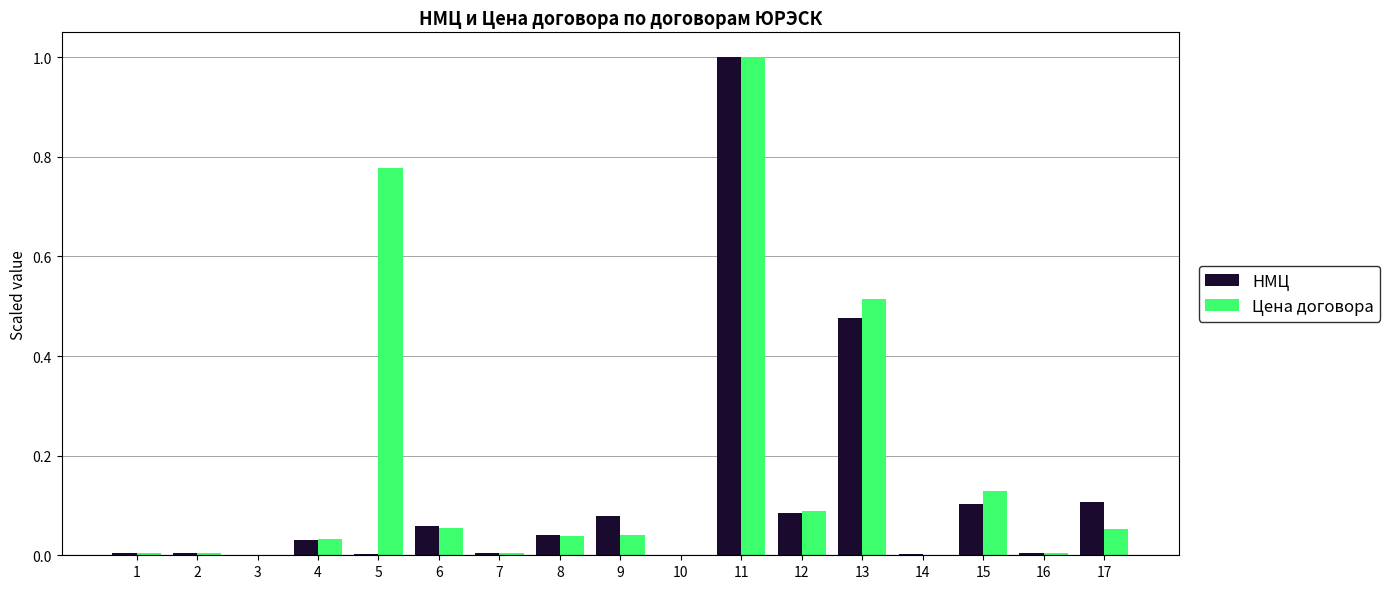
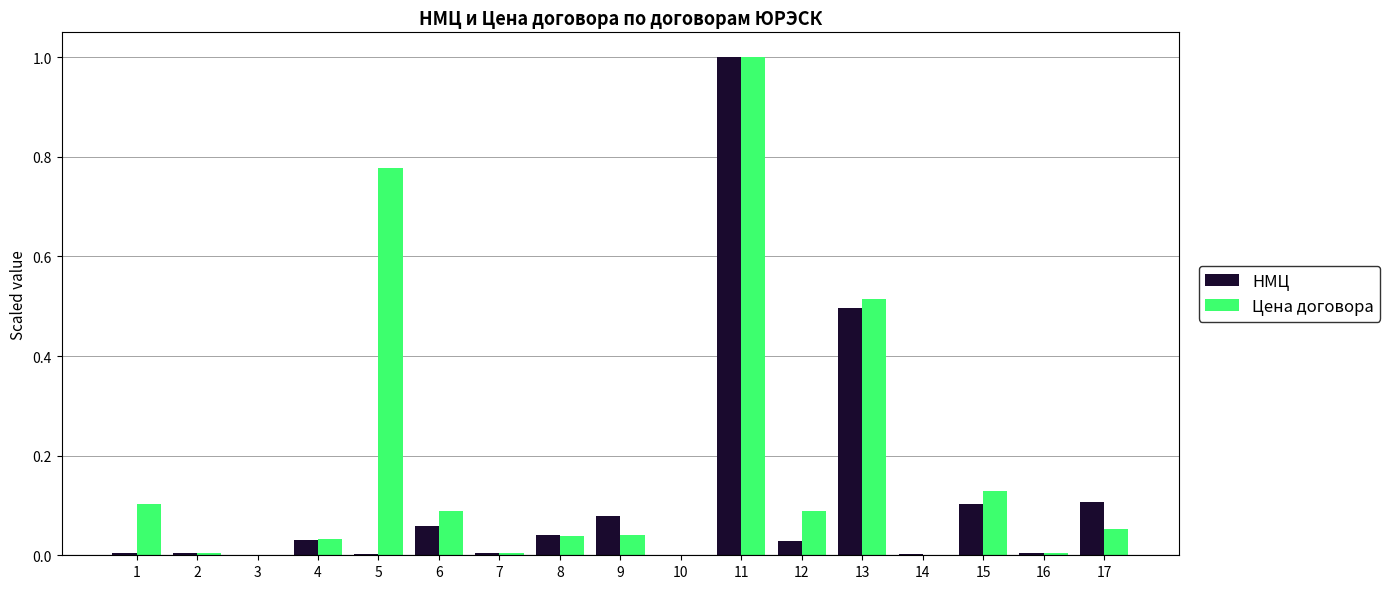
  {
    "НМЦ": {
      "2": 0.01,
      "4": 0.03,
      "6": 0.06,
      "8": 0.04,
      "9": 0.08,
      "11": 1.00,
-     "12": 0.08,
-     "13": 0.48,
+     "12": 0.03,
+     "13": 0.50,
      "15": 0.10,
      "17": 0.11
    },
    "Цена договора": {
-     "1": 0.01,
+     "1": 0.10,
      "2": 0.01,
      "4": 0.03,
      "5": 0.78,
-     "6": 0.05,
+     "6": 0.09,
      "8": 0.04,
      "9": 0.04,
      "11": 1.00,
      "12": 0.09,
      "13": 0.51,
      "15": 0.13,
      "17": 0.05
    }
  }
